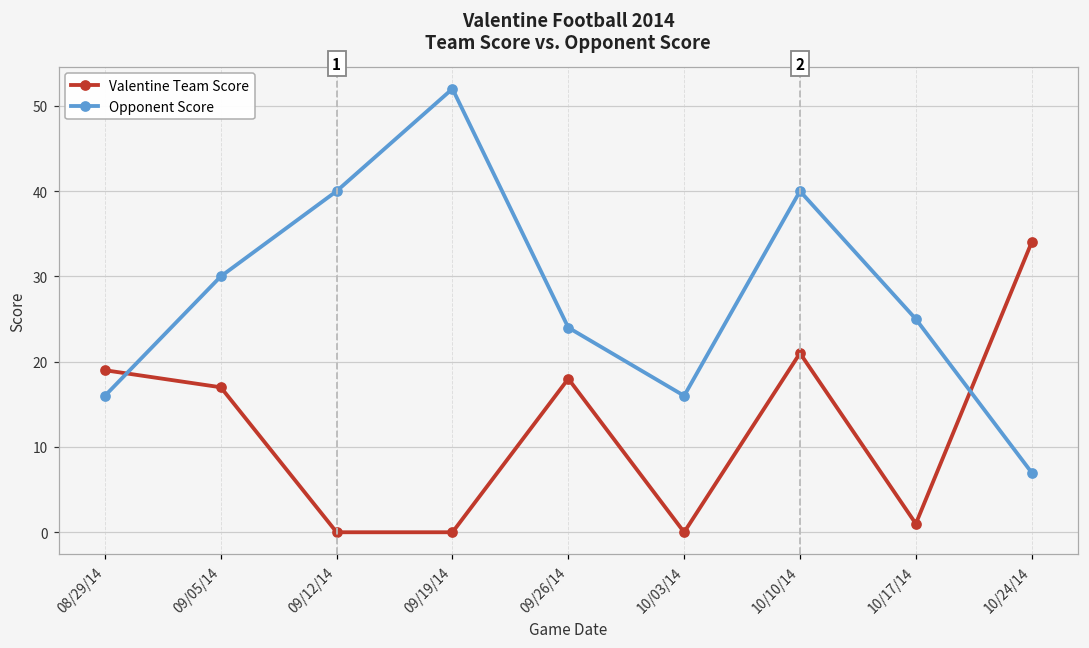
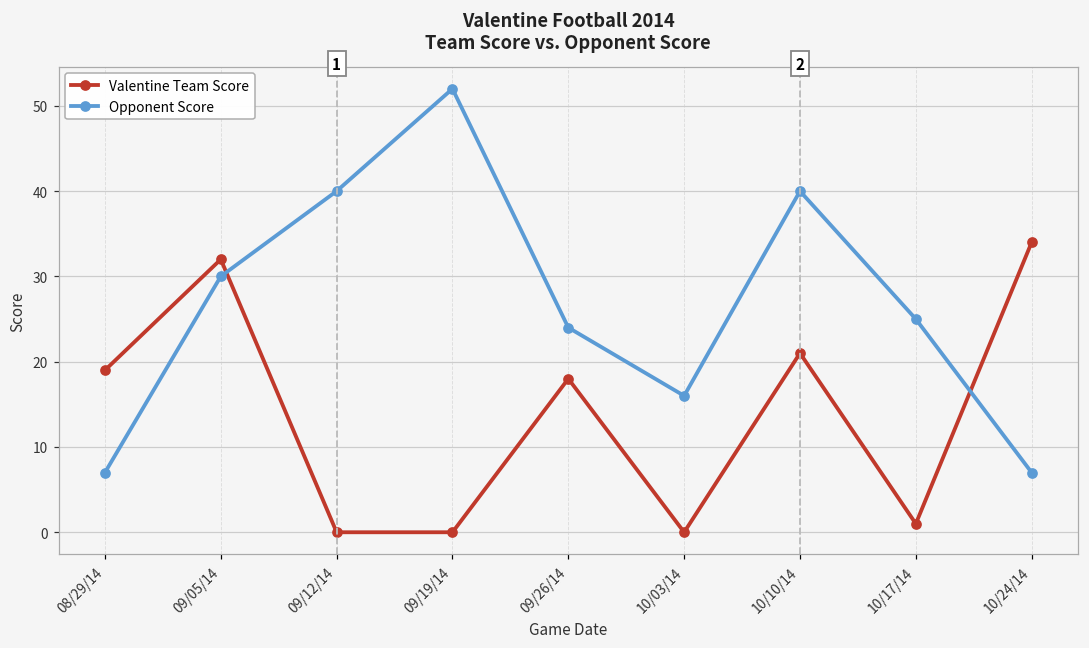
  {
    "Valentine Team Score": {
      "08/29/14": 19,
-     "09/05/14": 17,
+     "09/05/14": 32,
      "09/12/14": 0,
      "09/19/14": 0,
      "09/26/14": 18,
      "10/03/14": 0,
      "10/10/14": 21,
      "10/17/14": 1,
      "10/24/14": 34
    },
    "Opponent Score": {
-     "08/29/14": 16,
+     "08/29/14": 7,
      "09/05/14": 30,
      "09/12/14": 40,
      "09/19/14": 52,
      "09/26/14": 24,
      "10/03/14": 16,
      "10/10/14": 40,
      "10/17/14": 25,
      "10/24/14": 7
    }
  }
